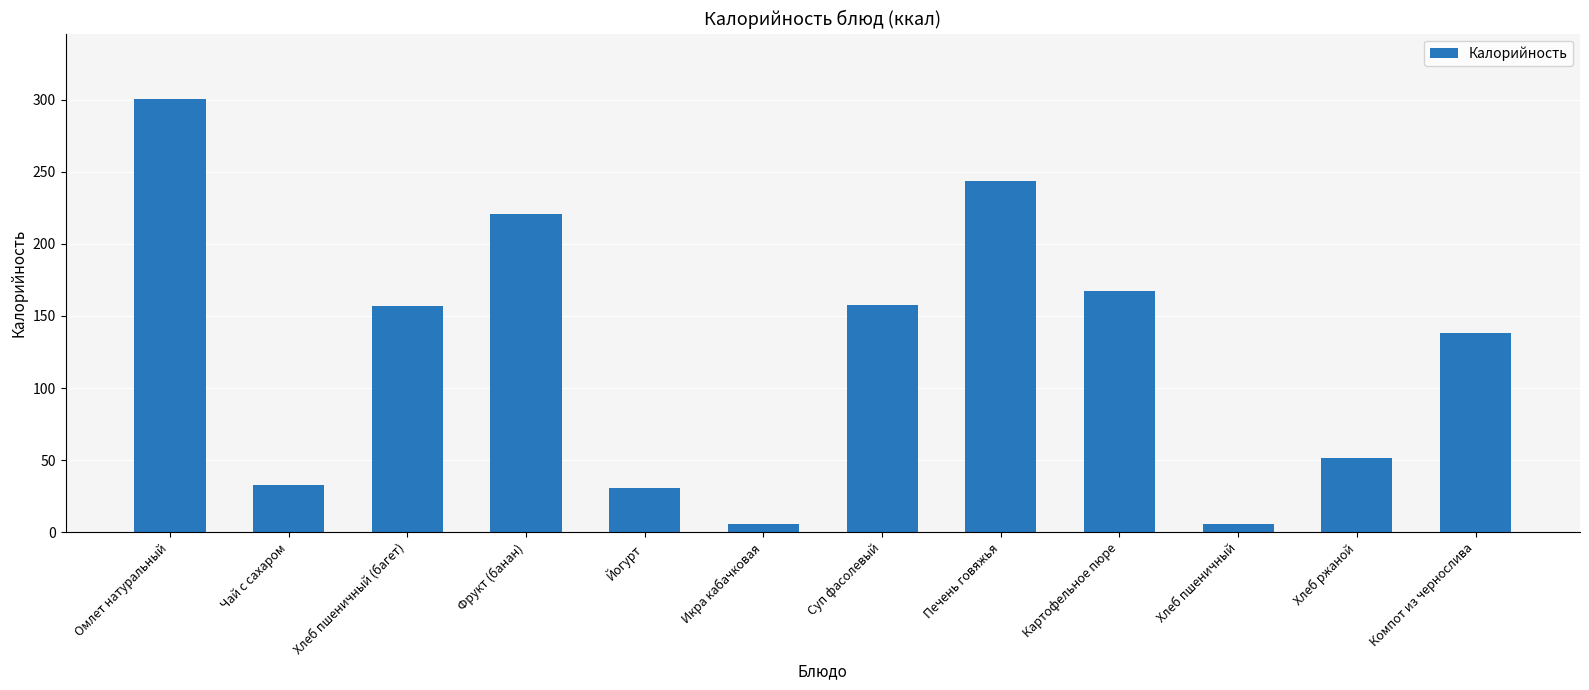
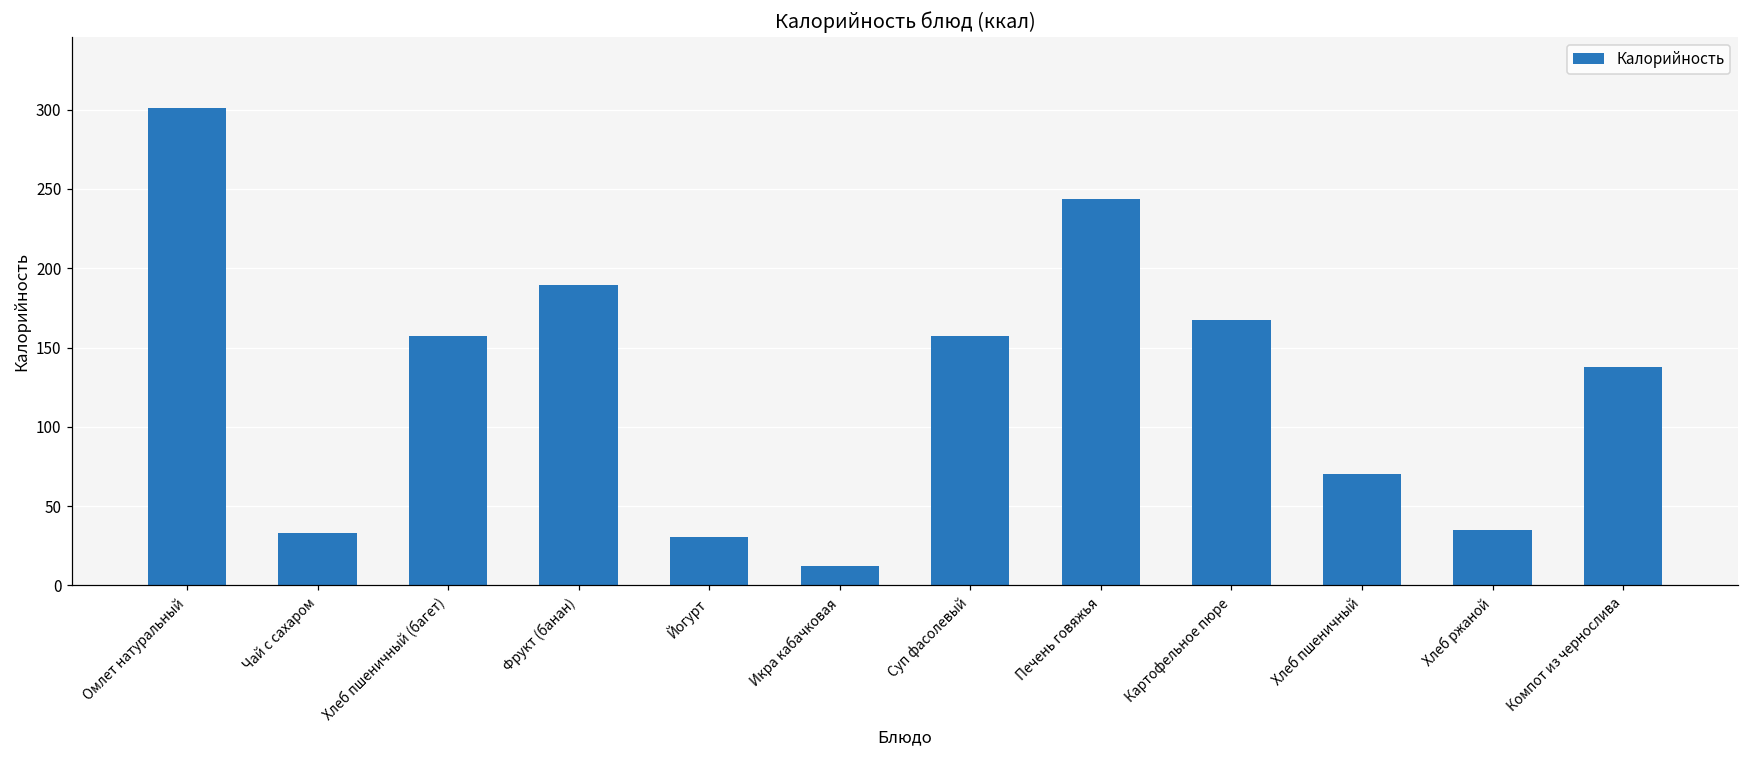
  {
    "Омлет натуральный": 301,
    "Чай с сахаром": 33,
    "Хлеб пшеничный (багет)": 157,
-   "Фрукт (банан)": 220,
+   "Фрукт (банан)": 189,
    "Йогурт": 30,
-   "Икра кабачковая": 6,
+   "Икра кабачковая": 12,
    "Суп фасолевый": 157,
    "Печень говяжья": 244,
    "Картофельное пюре": 167,
-   "Хлеб пшеничный": 6,
-   "Хлеб ржаной": 51,
+   "Хлеб пшеничный": 70,
+   "Хлеб ржаной": 35,
    "Компот из чернослива": 138
  }
